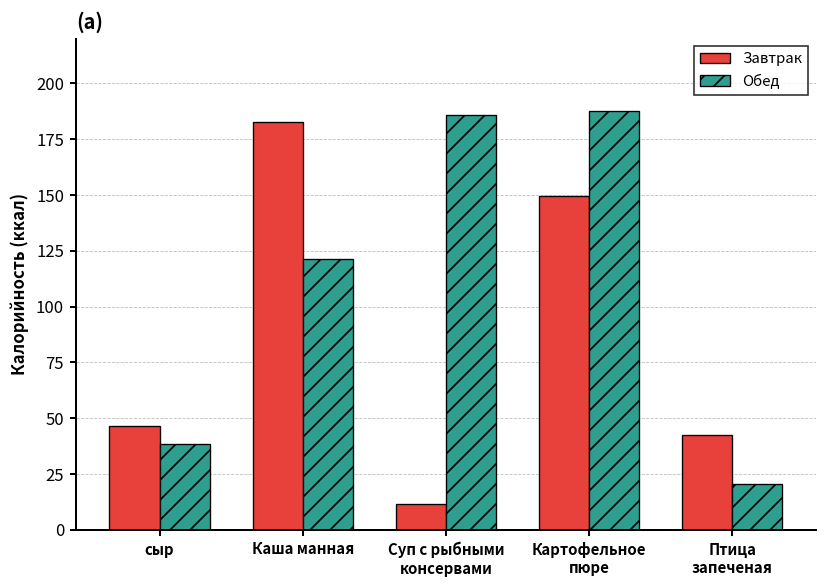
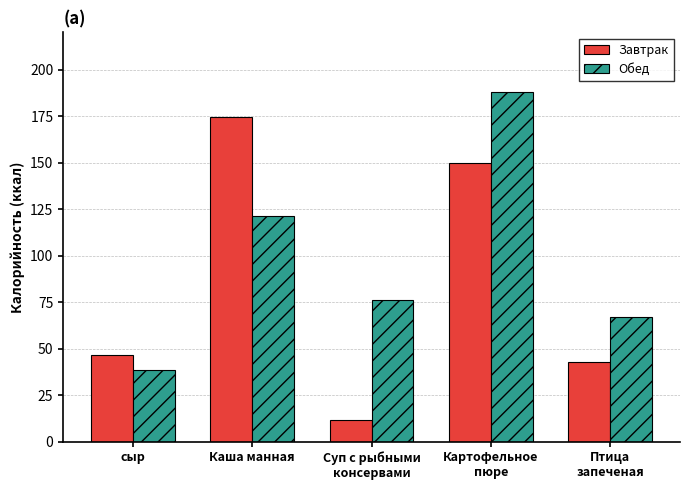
  {
    "Завтрак": {
      "сыр": 47,
-     "Каша манная": 183,
+     "Каша манная": 174,
      "Суп с рыбными консервами": 12,
      "Картофельное пюре": 150,
      "Птица запеченая": 43
    },
    "Обед": {
      "сыр": 39,
      "Каша манная": 121,
-     "Суп с рыбными консервами": 186,
+     "Суп с рыбными консервами": 76,
      "Картофельное пюре": 188,
-     "Птица запеченая": 21
+     "Птица запеченая": 67
    }
  }
